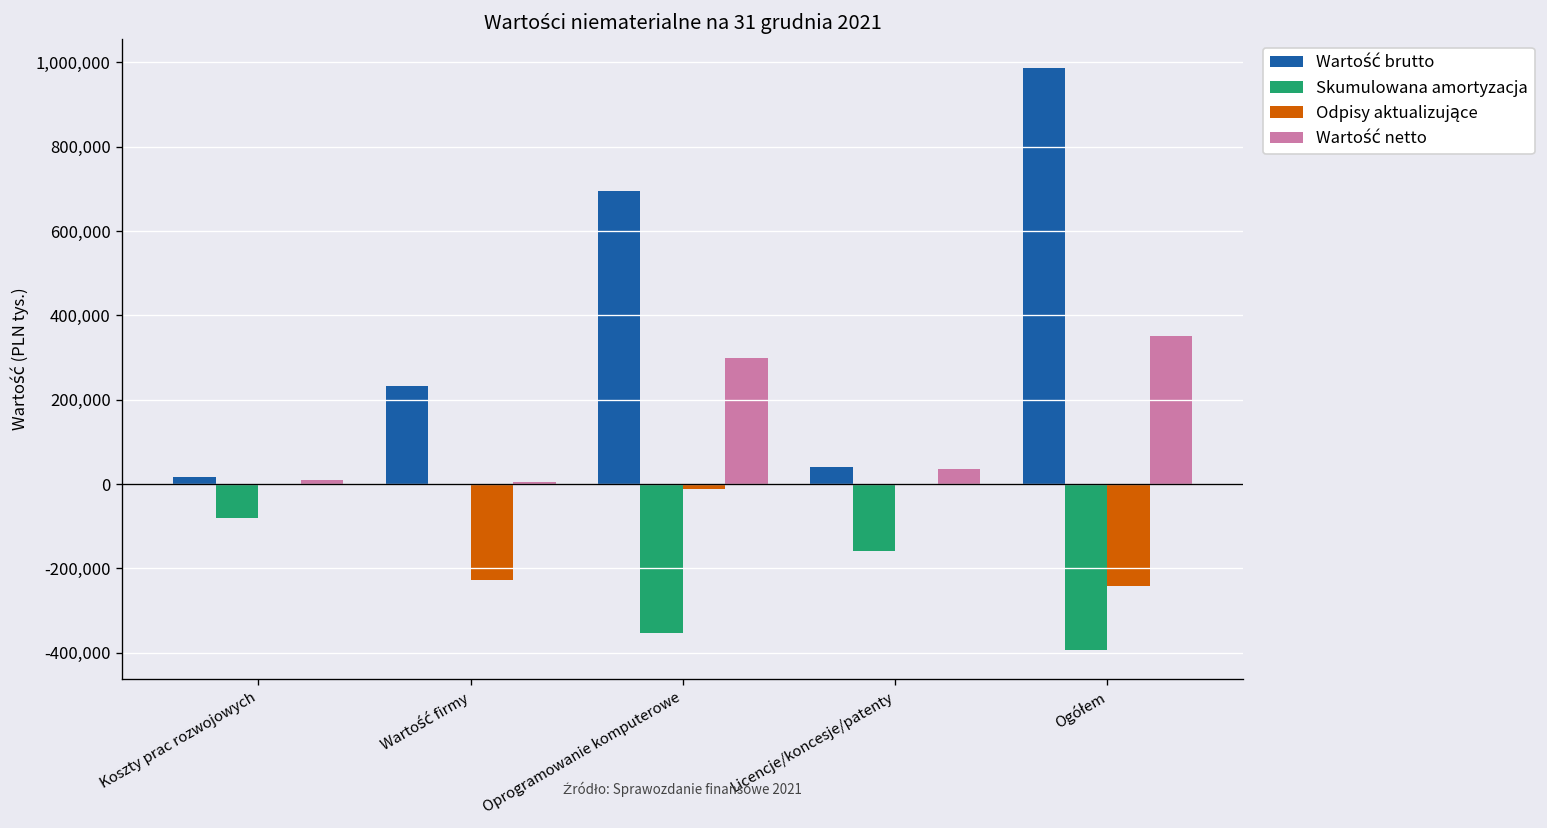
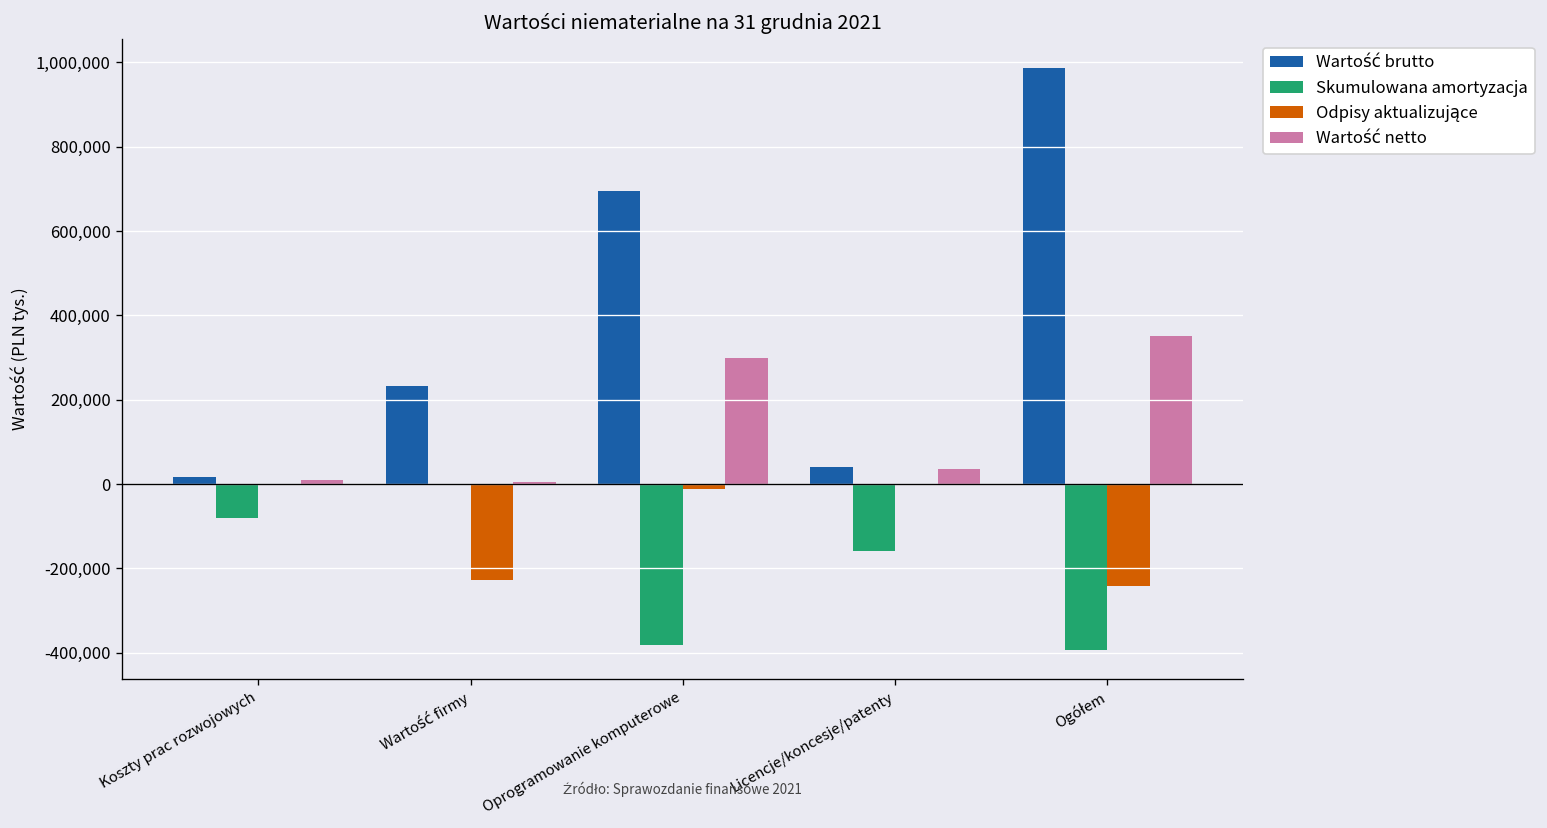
  {
    "Wartość brutto": {
      "Koszty prac rozwojowych": "20,000",
      "Wartość firmy": "230,000",
      "Oprogramowanie komputerowe": "690,000",
      "Licencje/koncesje/patenty": "40,000",
      "Ogółem": "990,000"
    },
    "Skumulowana amortyzacja": {
      "Koszty prac rozwojowych": "-80,000",
      "Wartość firmy": "0",
-     "Oprogramowanie komputerowe": "-350,000",
+     "Oprogramowanie komputerowe": "-380,000",
      "Licencje/koncesje/patenty": "-160,000",
      "Ogółem": "-390,000"
    },
    "Odpisy aktualizujące": {
      "Wartość firmy": "-230,000",
      "Oprogramowanie komputerowe": "-10,000",
      "Licencje/koncesje/patenty": "0",
      "Ogółem": "-240,000"
    },
    "Wartość netto": {
      "Koszty prac rozwojowych": "10,000",
      "Oprogramowanie komputerowe": "300,000",
      "Licencje/koncesje/patenty": "40,000",
      "Ogółem": "350,000"
    }
  }
